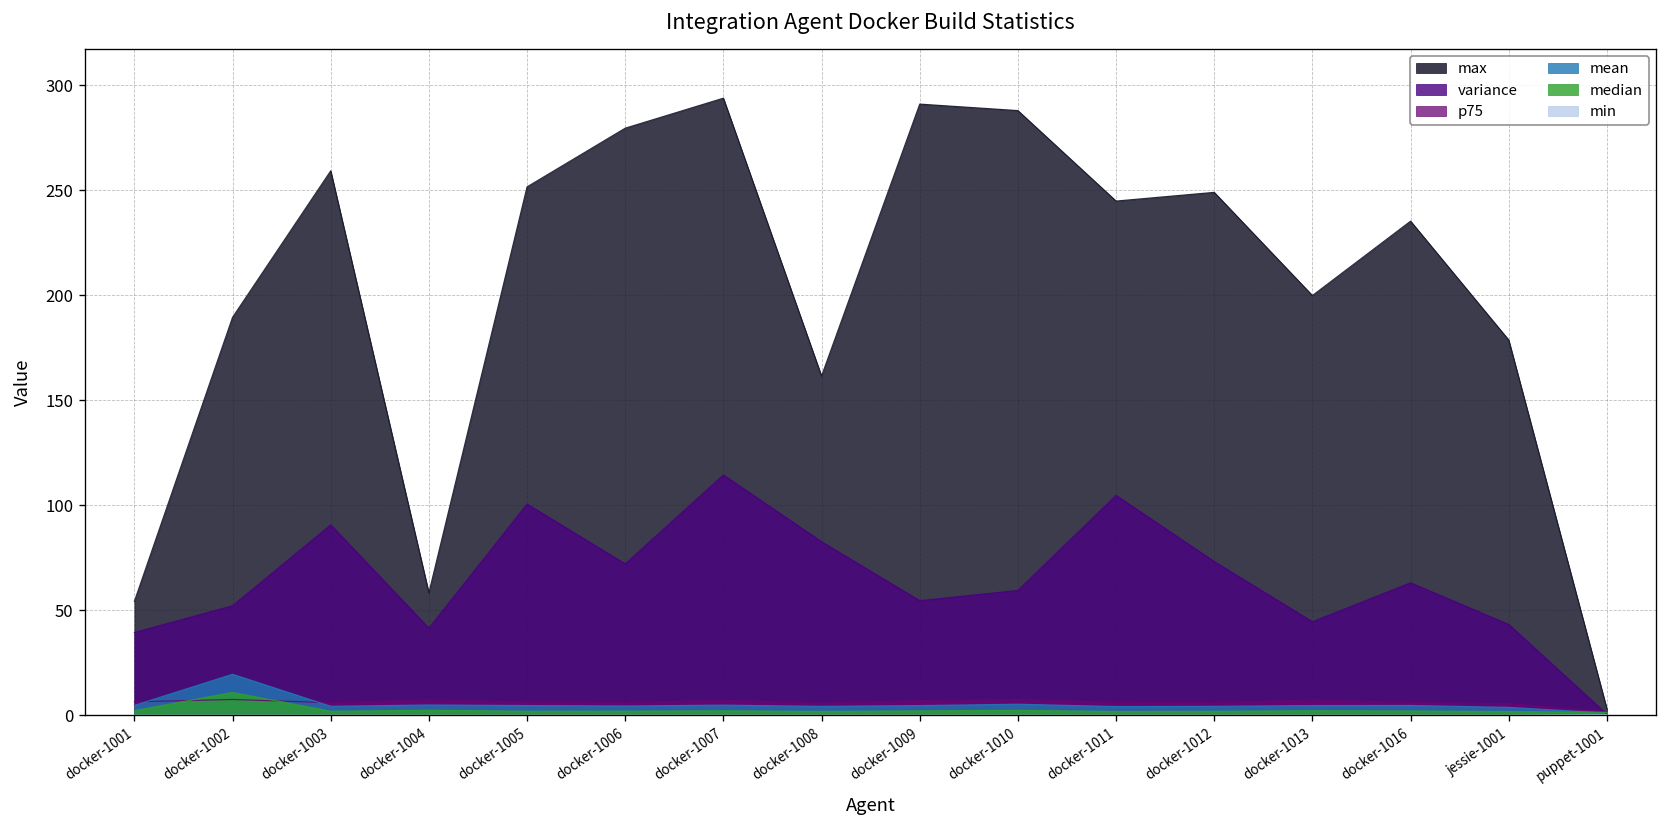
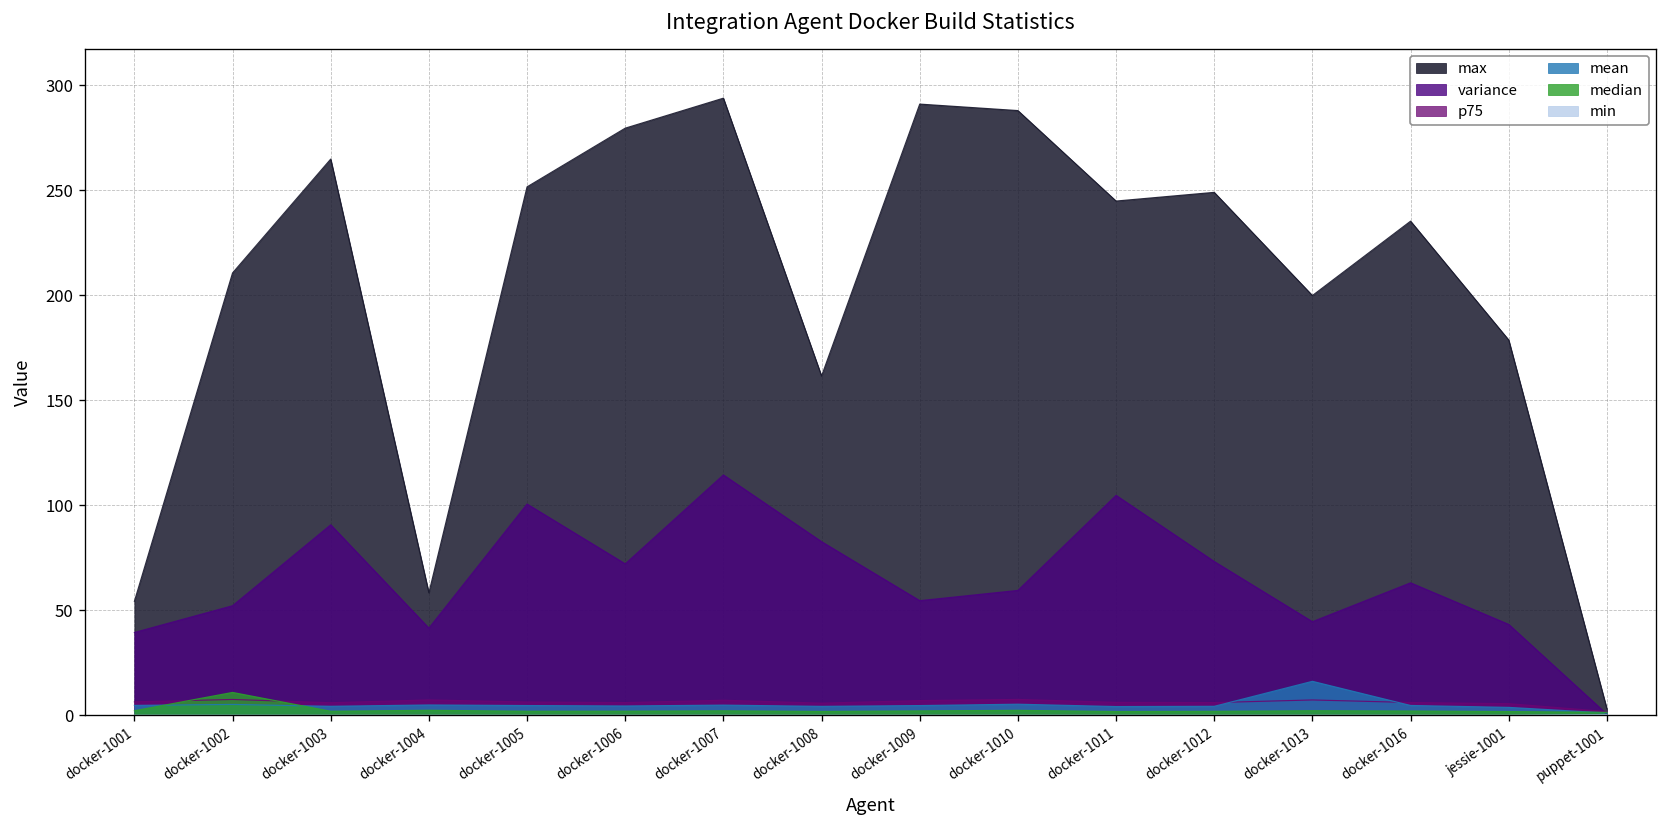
  {
    "max": {
      "docker-1001": 54,
-     "docker-1002": 189,
-     "docker-1003": 259,
+     "docker-1002": 211,
+     "docker-1003": 265,
      "docker-1004": 58,
      "docker-1005": 252,
      "docker-1006": 280,
      "docker-1007": 294,
      "docker-1008": 162,
      "docker-1009": 291,
      "docker-1010": 288,
      "docker-1011": 245,
      "docker-1012": 249,
      "docker-1013": 200,
      "docker-1016": 235,
      "jessie-1001": 179
    },
    "mean": {
      "docker-1001": 5,
-     "docker-1002": 20,
+     "docker-1002": 5,
      "docker-1003": 4,
      "docker-1004": 5,
      "docker-1005": 5,
      "docker-1006": 4,
      "docker-1007": 5,
      "docker-1008": 4,
      "docker-1009": 5,
      "docker-1010": 5,
      "docker-1011": 4,
      "docker-1012": 4,
-     "docker-1013": 5,
+     "docker-1013": 16,
      "jessie-1001": 4
    },
    "median": {
      "docker-1001": 2,
      "docker-1002": 11,
      "docker-1003": 2,
      "docker-1004": 2,
      "docker-1005": 2,
      "docker-1006": 2,
      "docker-1007": 2,
      "docker-1008": 2,
      "docker-1009": 2,
      "docker-1010": 2,
      "docker-1011": 2,
      "docker-1012": 2,
      "docker-1013": 2,
      "docker-1016": 2,
      "jessie-1001": 2
    },
    "min": {
      "docker-1001": 0,
      "docker-1002": 0,
      "docker-1003": 0,
      "docker-1004": 0,
      "docker-1005": 0,
      "docker-1006": 0,
      "docker-1007": 0,
      "docker-1008": 0,
      "docker-1009": 0,
      "docker-1010": 0,
      "docker-1011": 0,
      "docker-1012": 0,
      "docker-1013": 0,
      "docker-1016": 0,
      "jessie-1001": 0
    }
  }
